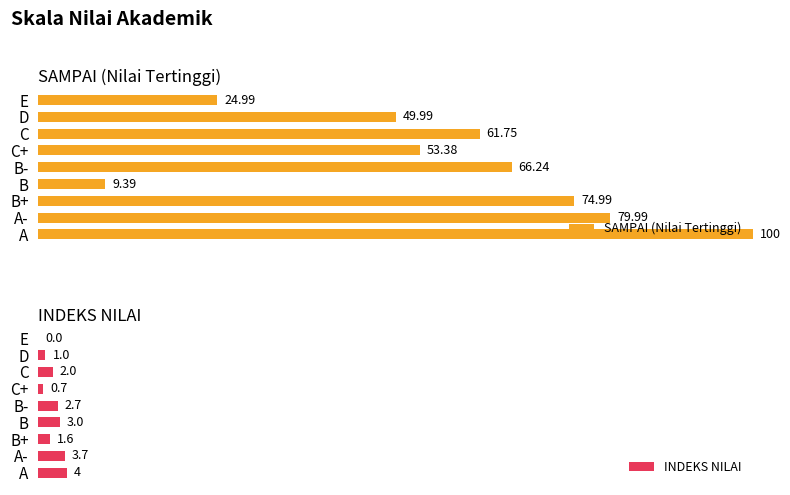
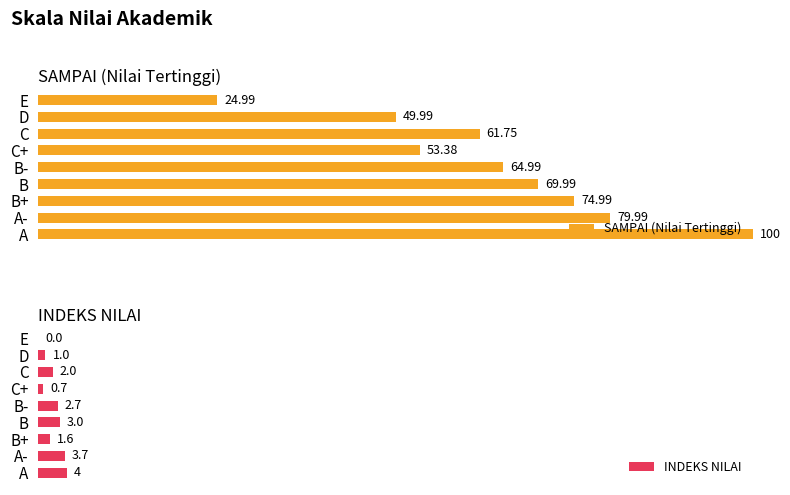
  {
    "SAMPAI (Nilai Tertinggi)": {
      "E": 24.99,
      "D": 49.99,
      "C": 61.75,
      "C+": 53.38,
-     "B-": 66.24,
-     "B": 9.39,
+     "B-": 64.99,
+     "B": 69.99,
      "B+": 74.99,
      "A-": 79.99,
      "A": 100
    },
    "INDEKS NILAI": {
      "E": 0.0,
      "D": 1.0,
      "C": 2.0,
      "C+": 0.7,
      "B-": 2.7,
      "B": 3.0,
      "B+": 1.6,
      "A-": 3.7,
      "A": 4
    }
  }
